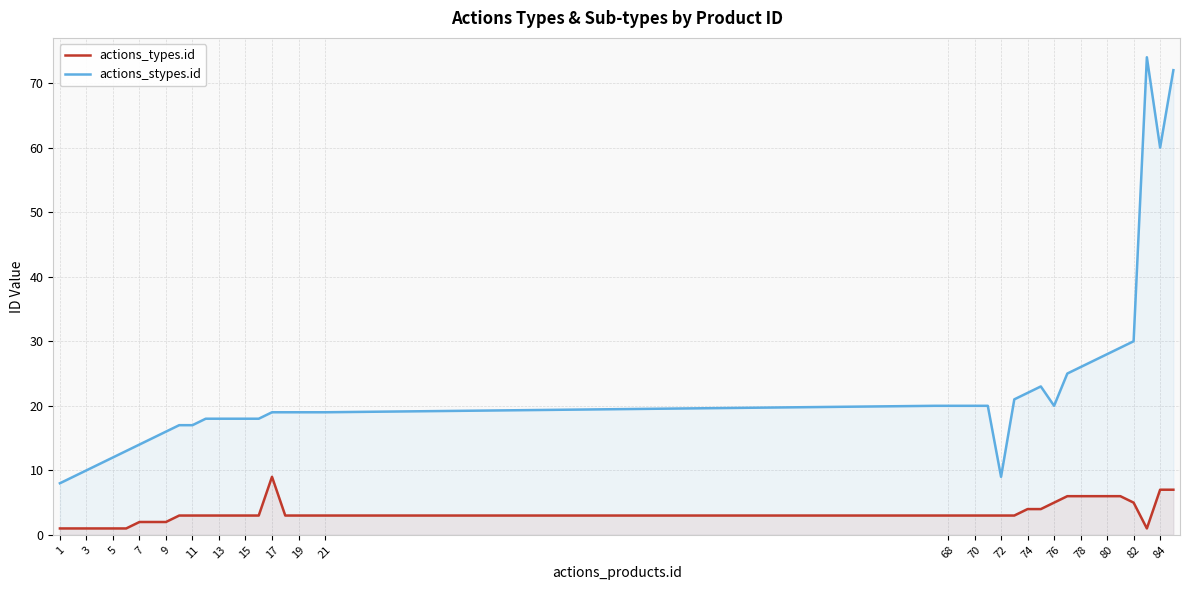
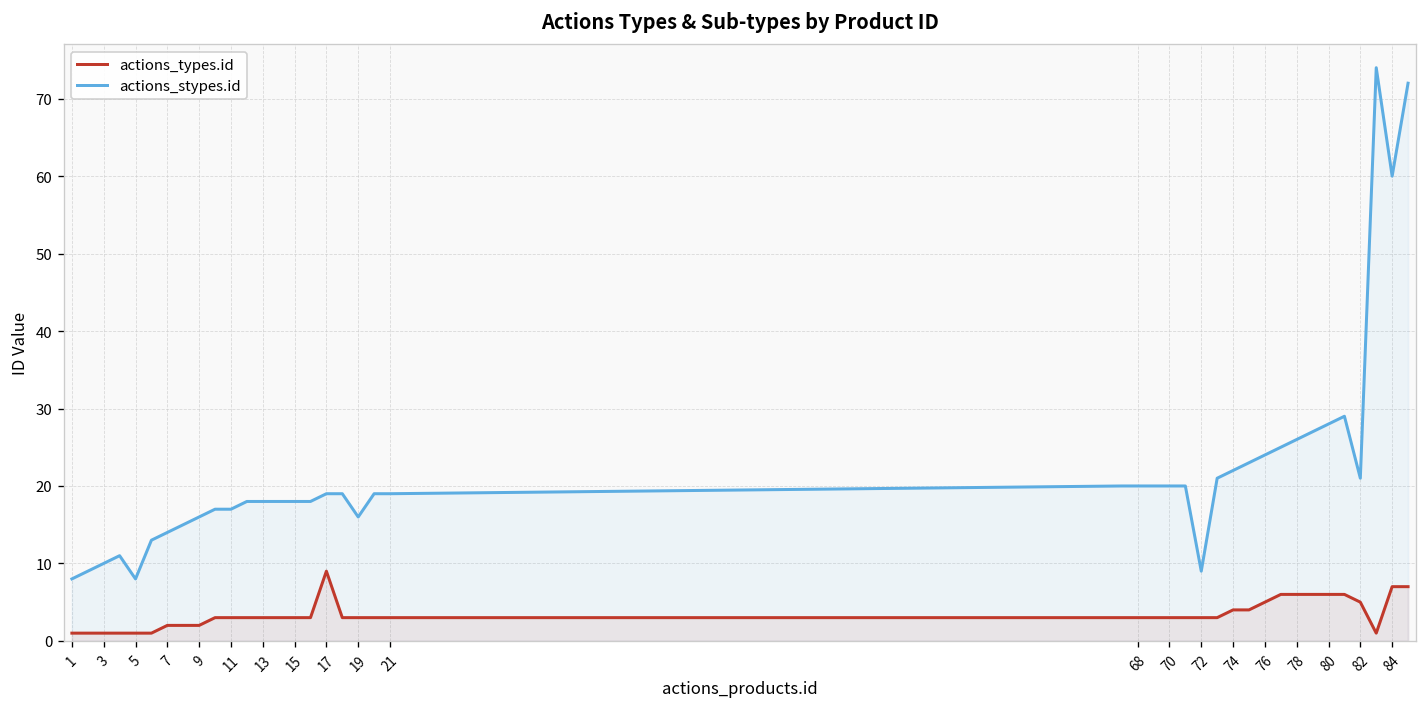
  {
    "actions_types.id": {
      "1": 1,
      "3": 1,
      "5": 1,
      "7": 2,
      "9": 2,
      "11": 3,
      "13": 3,
      "15": 3,
      "17": 9,
      "19": 3,
      "21": 3,
      "68": 3,
      "70": 3,
      "72": 3,
      "74": 4,
      "76": 5,
      "78": 6,
      "80": 6,
      "82": 5,
      "84": 7
    },
    "actions_stypes.id": {
      "1": 8,
      "3": 10,
-     "5": 12,
+     "5": 8,
      "7": 14,
      "9": 16,
      "11": 17,
      "13": 18,
      "15": 18,
      "17": 19,
-     "19": 19,
+     "19": 16,
      "21": 19,
      "68": 20,
      "70": 20,
      "72": 9,
      "74": 22,
-     "76": 20,
+     "76": 24,
      "78": 26,
      "80": 28,
-     "82": 30,
+     "82": 21,
      "84": 60
    }
  }
